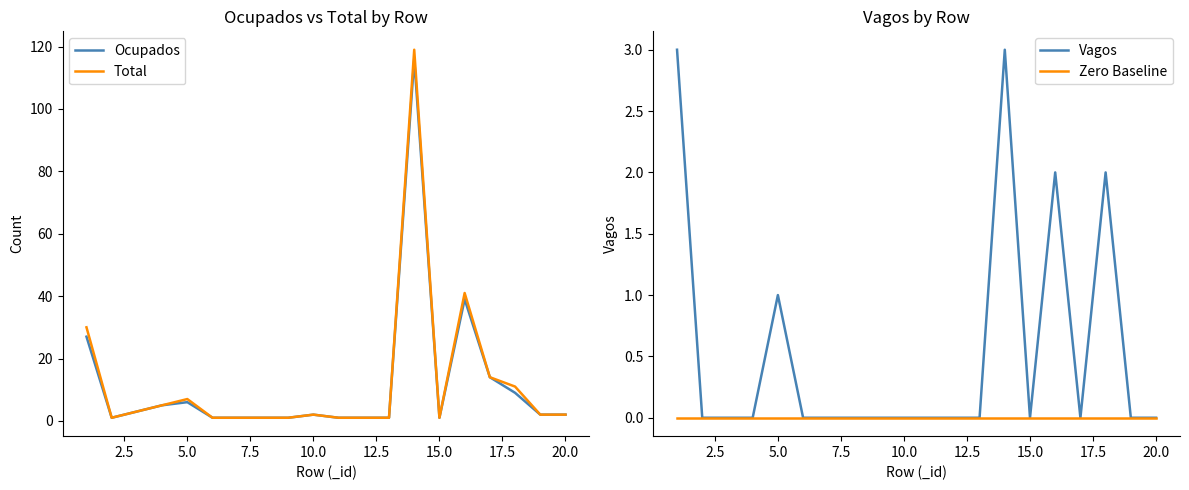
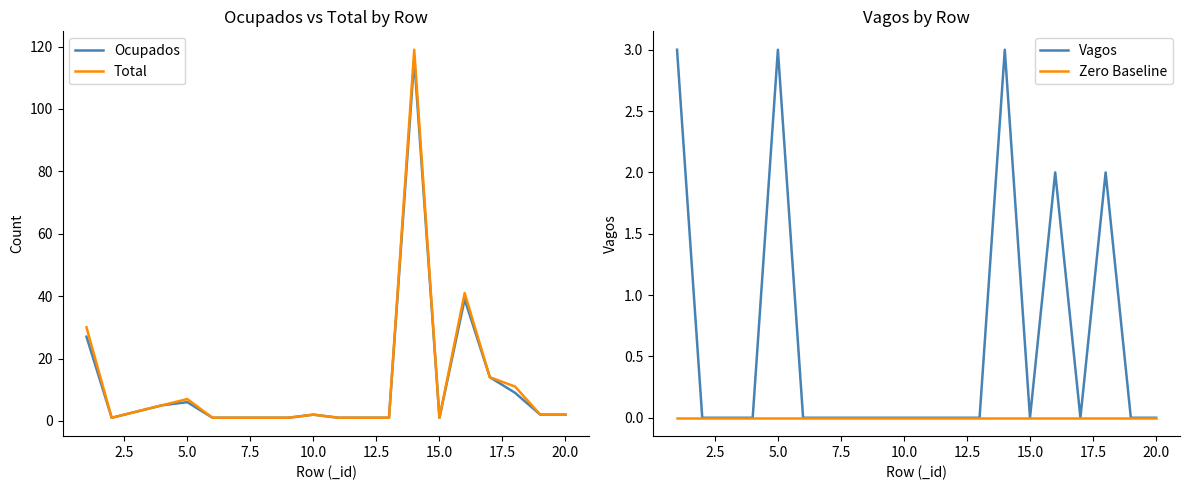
  {
    "Ocupados vs Total by Row": {
      "Ocupados": {
        "5.0": 6
      },
      "Total": {
        "5.0": 7
      }
    },
    "Vagos by Row": {
      "Vagos": {
-       "5.0": 1
+       "5.0": 3
      },
      "Zero Baseline": {
        "5.0": 0
      }
    }
  }
